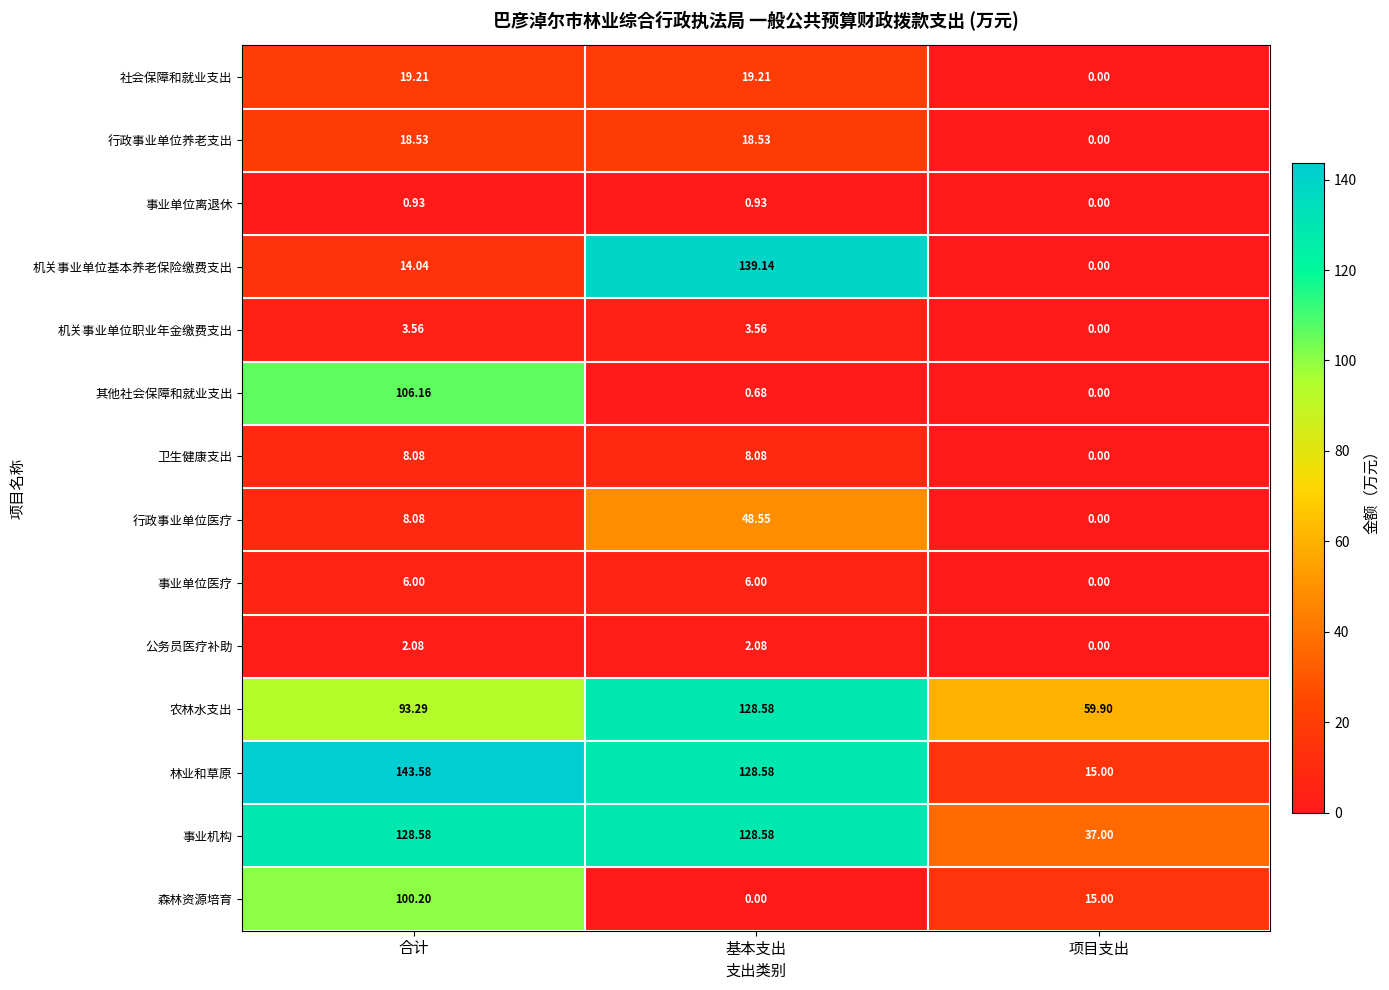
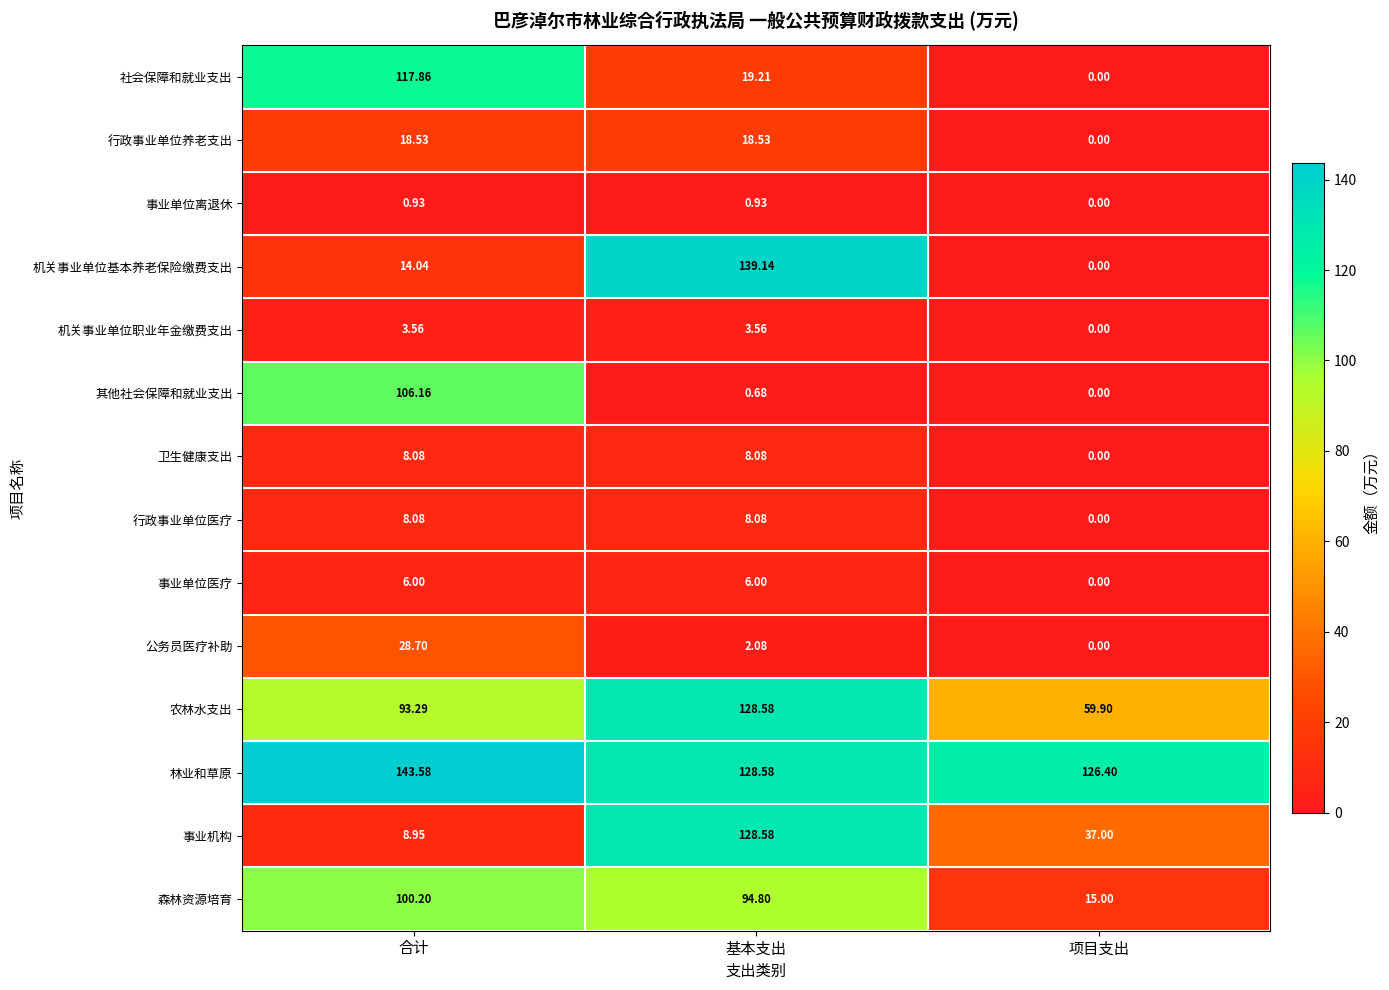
  {
    "社会保障和就业支出": {
-     "合计": 19.21,
+     "合计": 117.86,
      "基本支出": 19.21,
      "项目支出": 0.00
    },
    "行政事业单位养老支出": {
      "合计": 18.53,
      "基本支出": 18.53,
      "项目支出": 0.00
    },
    "事业单位离退休": {
      "合计": 0.93,
      "基本支出": 0.93,
      "项目支出": 0.00
    },
    "机关事业单位基本养老保险缴费支出": {
      "合计": 14.04,
      "基本支出": 139.14,
      "项目支出": 0.00
    },
    "机关事业单位职业年金缴费支出": {
      "合计": 3.56,
      "基本支出": 3.56,
      "项目支出": 0.00
    },
    "其他社会保障和就业支出": {
      "合计": 106.16,
      "基本支出": 0.68,
      "项目支出": 0.00
    },
    "卫生健康支出": {
      "合计": 8.08,
      "基本支出": 8.08,
      "项目支出": 0.00
    },
    "行政事业单位医疗": {
      "合计": 8.08,
-     "基本支出": 48.55,
+     "基本支出": 8.08,
      "项目支出": 0.00
    },
    "事业单位医疗": {
      "合计": 6.00,
      "基本支出": 6.00,
      "项目支出": 0.00
    },
    "公务员医疗补助": {
-     "合计": 2.08,
+     "合计": 28.70,
      "基本支出": 2.08,
      "项目支出": 0.00
    },
    "农林水支出": {
      "合计": 93.29,
      "基本支出": 128.58,
      "项目支出": 59.90
    },
    "林业和草原": {
      "合计": 143.58,
      "基本支出": 128.58,
-     "项目支出": 15.00
+     "项目支出": 126.40
    },
    "事业机构": {
-     "合计": 128.58,
+     "合计": 8.95,
      "基本支出": 128.58,
      "项目支出": 37.00
    },
    "森林资源培育": {
      "合计": 100.20,
-     "基本支出": 0.00,
+     "基本支出": 94.80,
      "项目支出": 15.00
    }
  }
